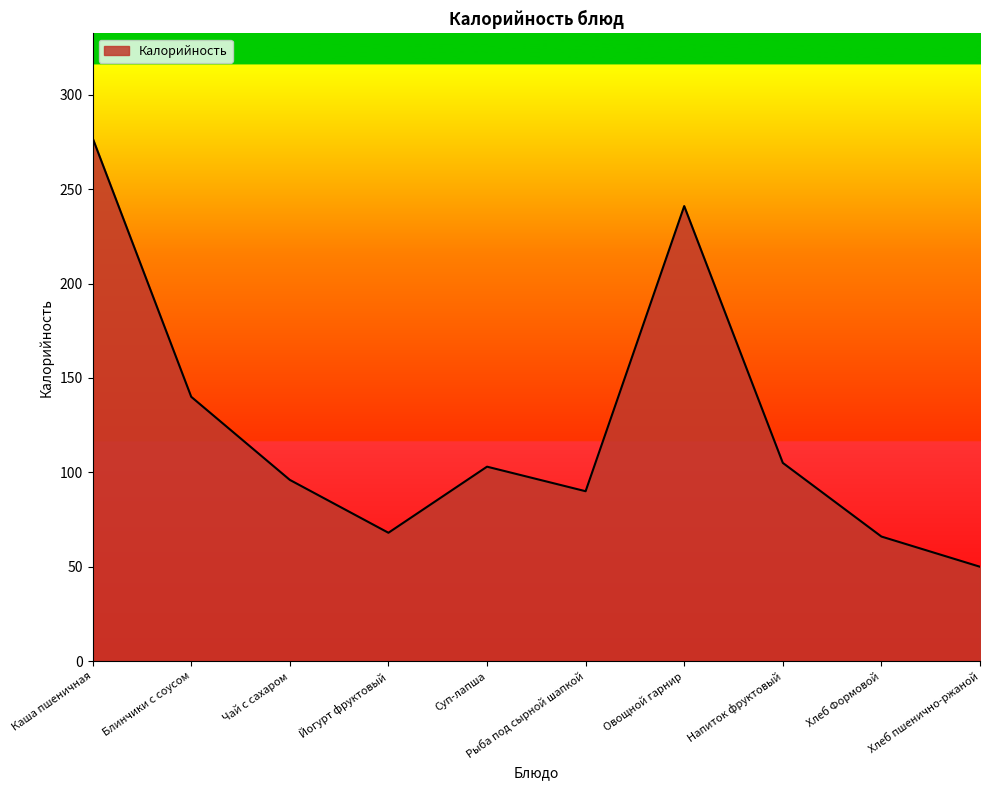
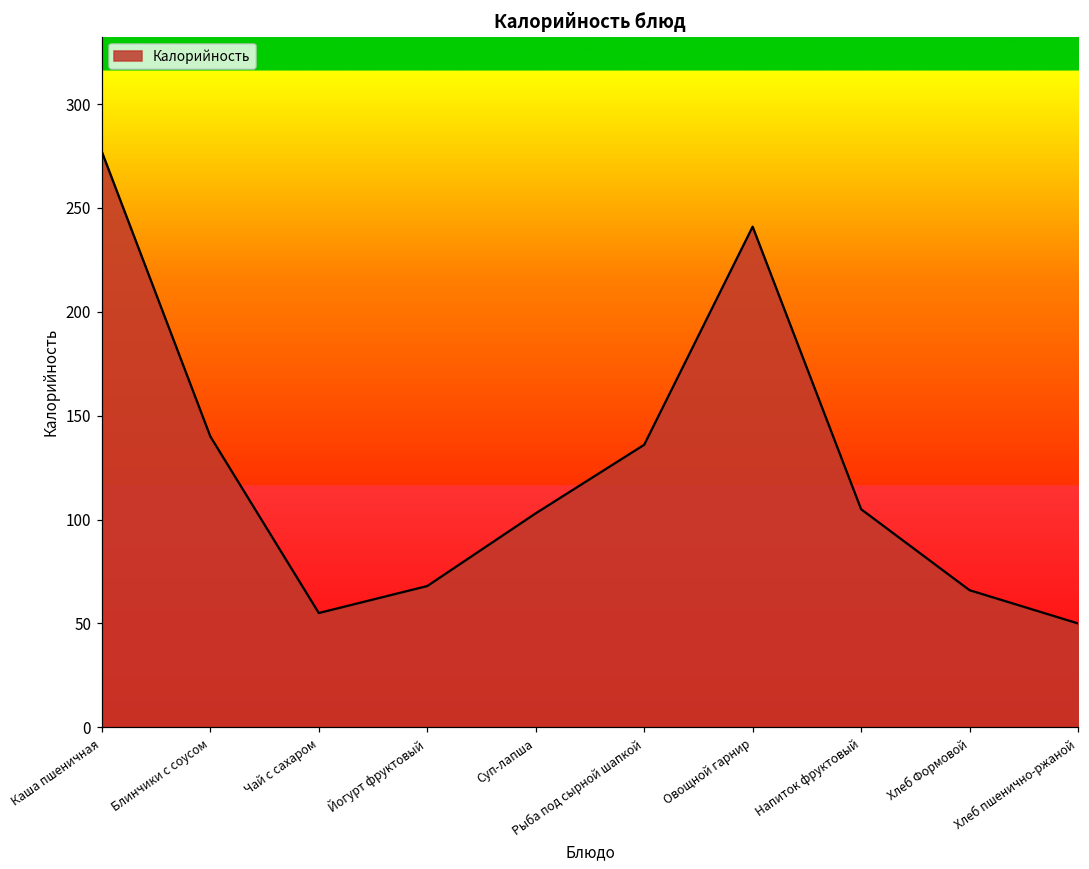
  {
    "Каша пшеничная": 277,
    "Блинчики с соусом": 140,
-   "Чай с сахаром": 96,
+   "Чай с сахаром": 55,
    "Йогурт фруктовый": 68,
    "Суп-лапша": 103,
-   "Рыба под сырной шапкой": 90,
+   "Рыба под сырной шапкой": 136,
    "Овощной гарнир": 241,
    "Напиток фруктовый": 105,
    "Хлеб Формовой": 66,
    "Хлеб пшенично-ржаной": 50
  }
